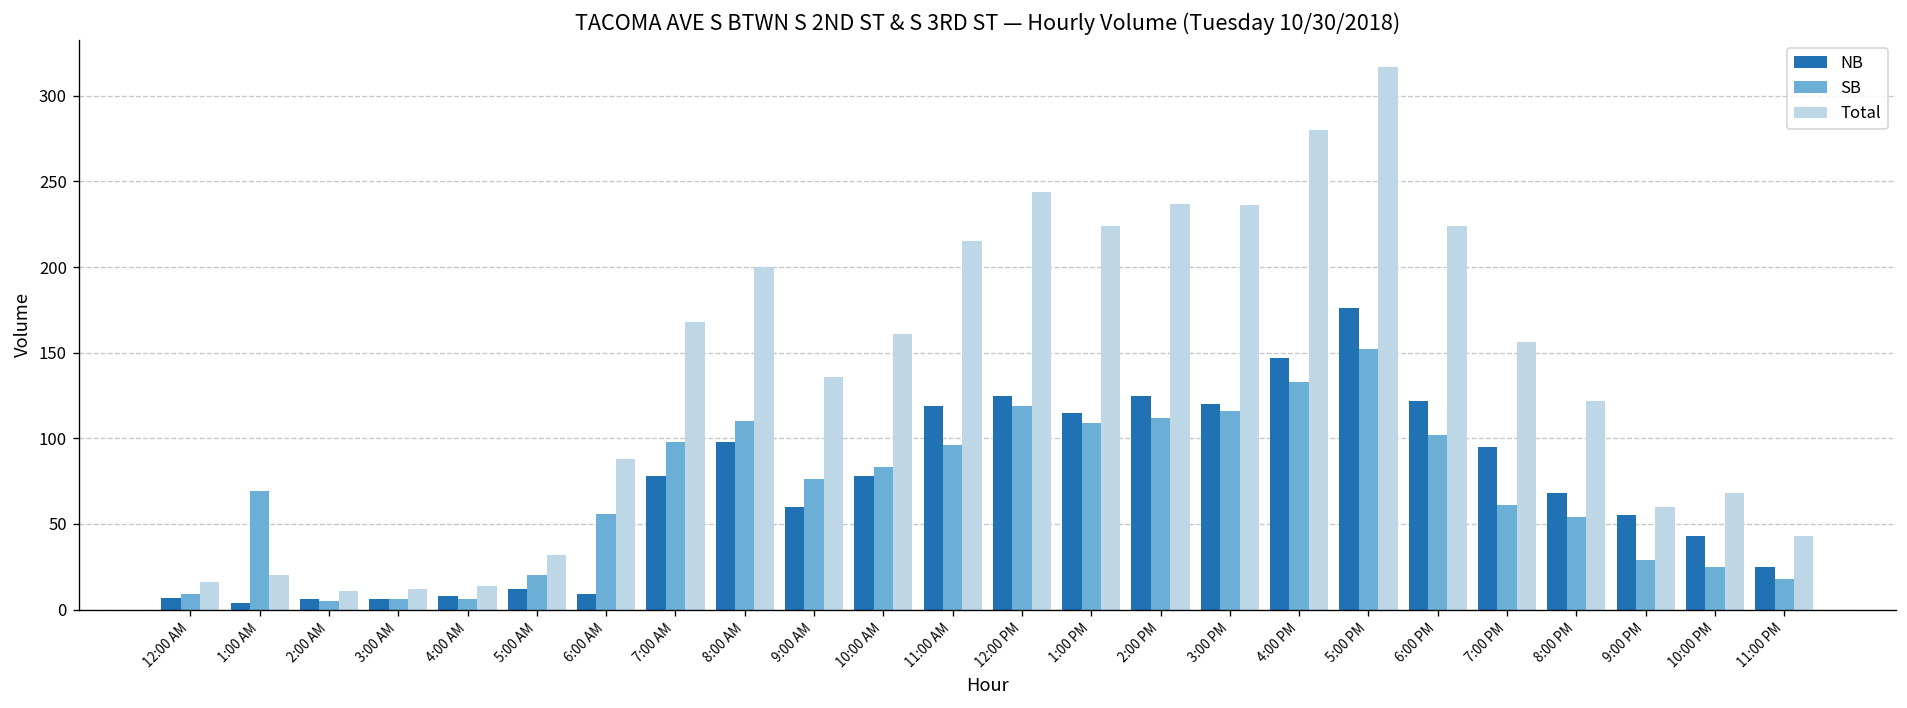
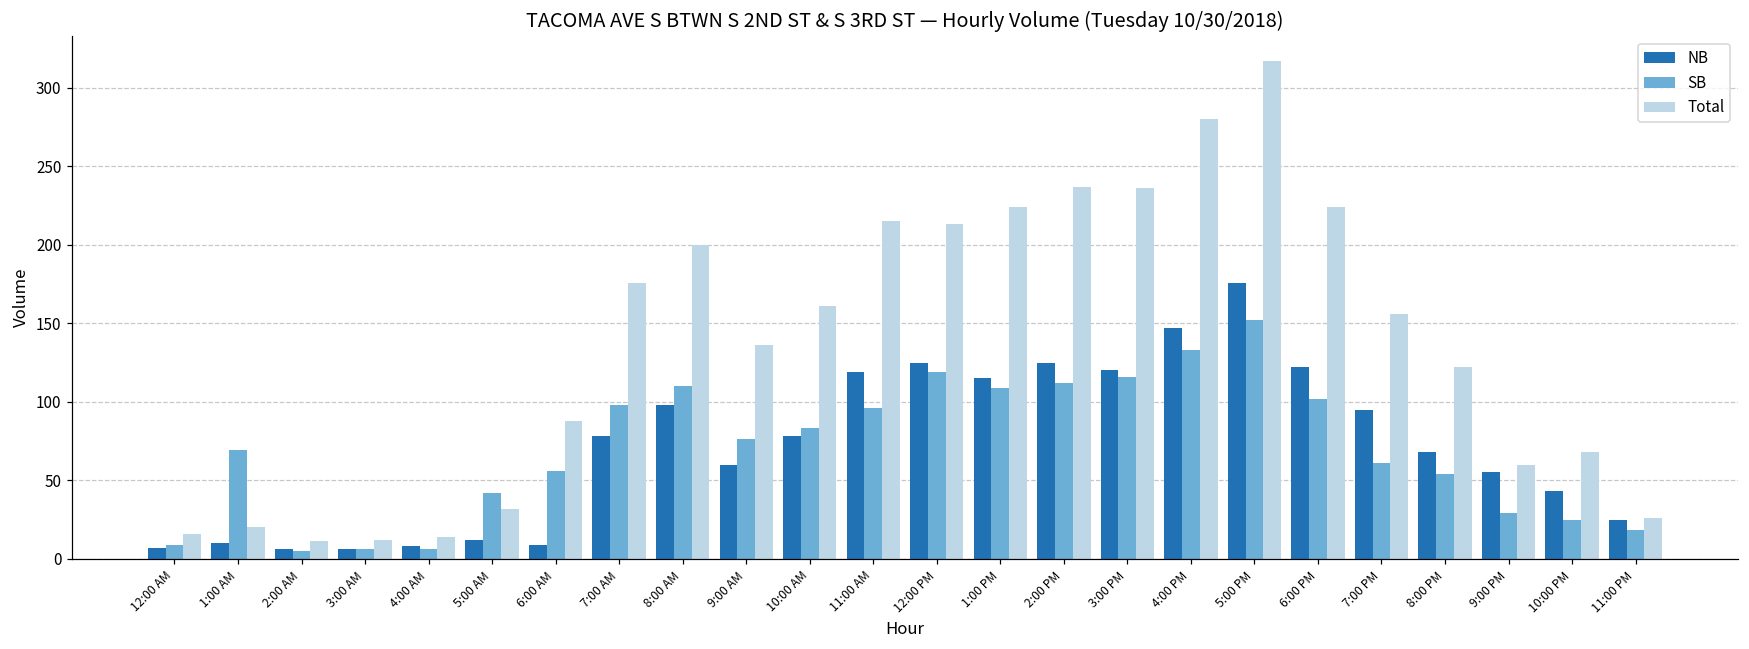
  {
    "NB": {
      "12:00 AM": 7,
-     "1:00 AM": 4,
+     "1:00 AM": 10,
      "2:00 AM": 6,
      "3:00 AM": 6,
      "4:00 AM": 8,
      "5:00 AM": 12,
      "6:00 AM": 9,
      "7:00 AM": 78,
      "8:00 AM": 98,
      "9:00 AM": 60,
      "10:00 AM": 78,
      "11:00 AM": 119,
      "12:00 PM": 125,
      "1:00 PM": 115,
      "2:00 PM": 125,
      "3:00 PM": 120,
      "4:00 PM": 147,
      "5:00 PM": 176,
      "6:00 PM": 122,
      "7:00 PM": 95,
      "8:00 PM": 68,
      "9:00 PM": 55,
      "10:00 PM": 43,
      "11:00 PM": 25
    },
    "SB": {
      "12:00 AM": 9,
      "1:00 AM": 69,
      "2:00 AM": 5,
      "3:00 AM": 6,
      "4:00 AM": 6,
-     "5:00 AM": 20,
+     "5:00 AM": 42,
      "6:00 AM": 56,
      "7:00 AM": 98,
      "8:00 AM": 110,
      "9:00 AM": 76,
      "10:00 AM": 83,
      "11:00 AM": 96,
      "12:00 PM": 119,
      "1:00 PM": 109,
      "2:00 PM": 112,
      "3:00 PM": 116,
      "4:00 PM": 133,
      "5:00 PM": 152,
      "6:00 PM": 102,
      "7:00 PM": 61,
      "8:00 PM": 54,
      "9:00 PM": 29,
      "10:00 PM": 25,
      "11:00 PM": 18
    },
    "Total": {
      "12:00 AM": 16,
      "1:00 AM": 20,
      "2:00 AM": 11,
      "3:00 AM": 12,
      "4:00 AM": 14,
      "5:00 AM": 32,
      "6:00 AM": 88,
-     "7:00 AM": 168,
+     "7:00 AM": 176,
      "8:00 AM": 200,
      "9:00 AM": 136,
      "10:00 AM": 161,
      "11:00 AM": 215,
-     "12:00 PM": 244,
+     "12:00 PM": 213,
      "1:00 PM": 224,
      "2:00 PM": 237,
      "3:00 PM": 236,
      "4:00 PM": 280,
      "5:00 PM": 317,
      "6:00 PM": 224,
      "7:00 PM": 156,
      "8:00 PM": 122,
      "9:00 PM": 60,
      "10:00 PM": 68,
-     "11:00 PM": 43
+     "11:00 PM": 26
    }
  }
